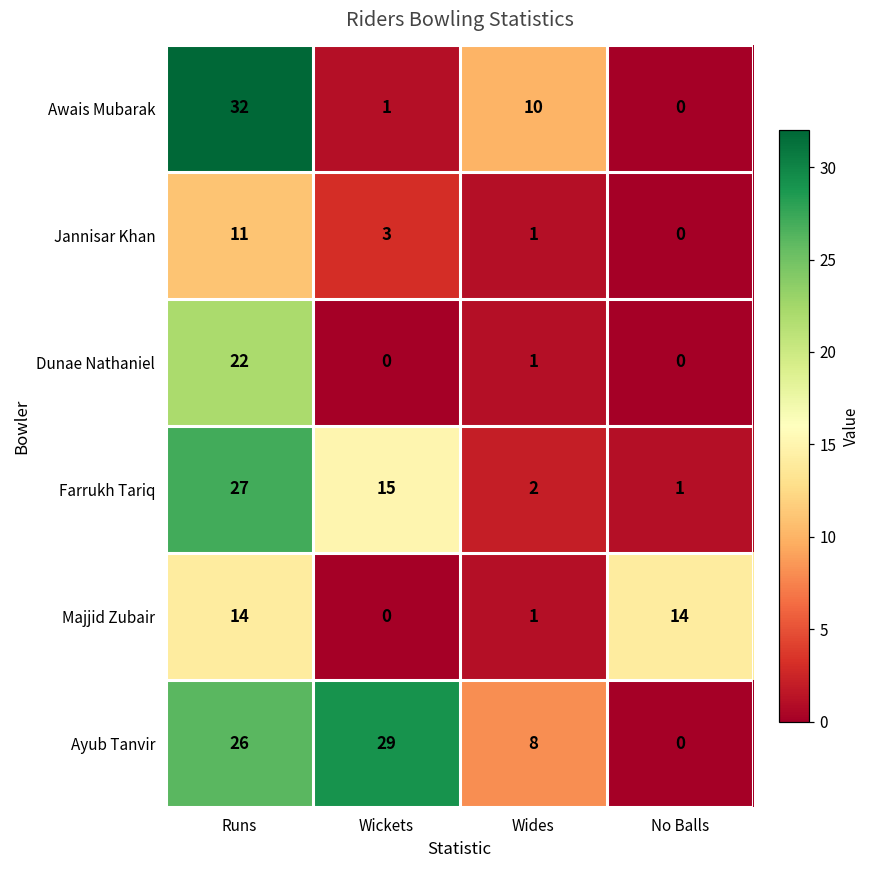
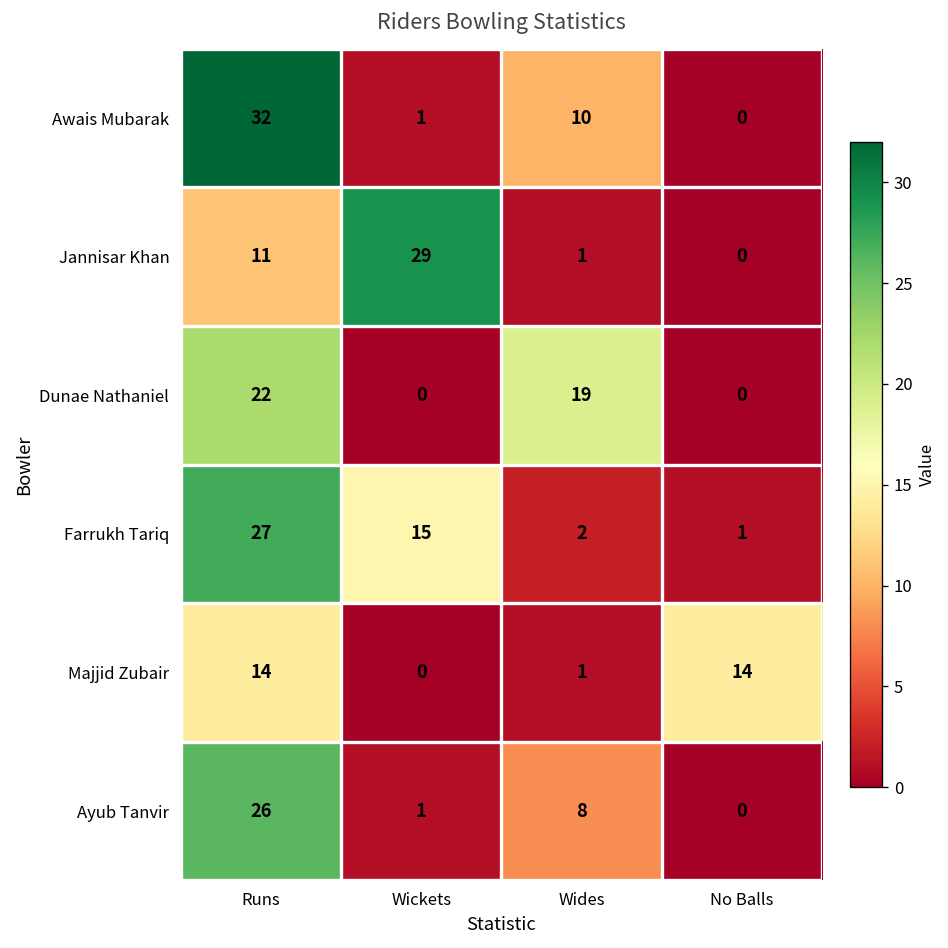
  {
    "Awais Mubarak": {
      "Runs": 32,
      "Wickets": 1,
      "Wides": 10,
      "No Balls": 0
    },
    "Jannisar Khan": {
      "Runs": 11,
-     "Wickets": 3,
+     "Wickets": 29,
      "Wides": 1,
      "No Balls": 0
    },
    "Dunae Nathaniel": {
      "Runs": 22,
      "Wickets": 0,
-     "Wides": 1,
+     "Wides": 19,
      "No Balls": 0
    },
    "Farrukh Tariq": {
      "Runs": 27,
      "Wickets": 15,
      "Wides": 2,
      "No Balls": 1
    },
    "Majjid Zubair": {
      "Runs": 14,
      "Wickets": 0,
      "Wides": 1,
      "No Balls": 14
    },
    "Ayub Tanvir": {
      "Runs": 26,
-     "Wickets": 29,
+     "Wickets": 1,
      "Wides": 8,
      "No Balls": 0
    }
  }
